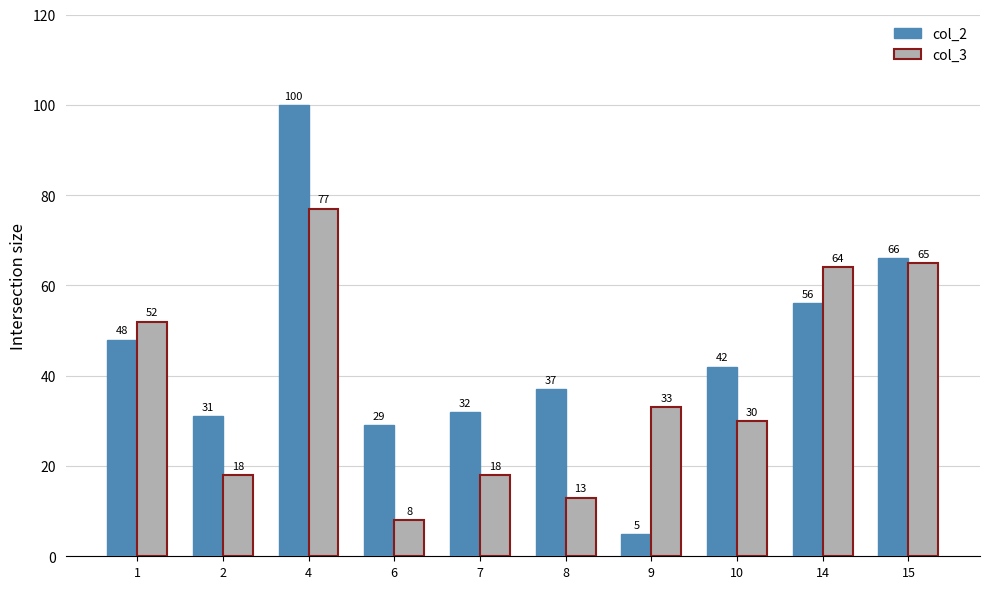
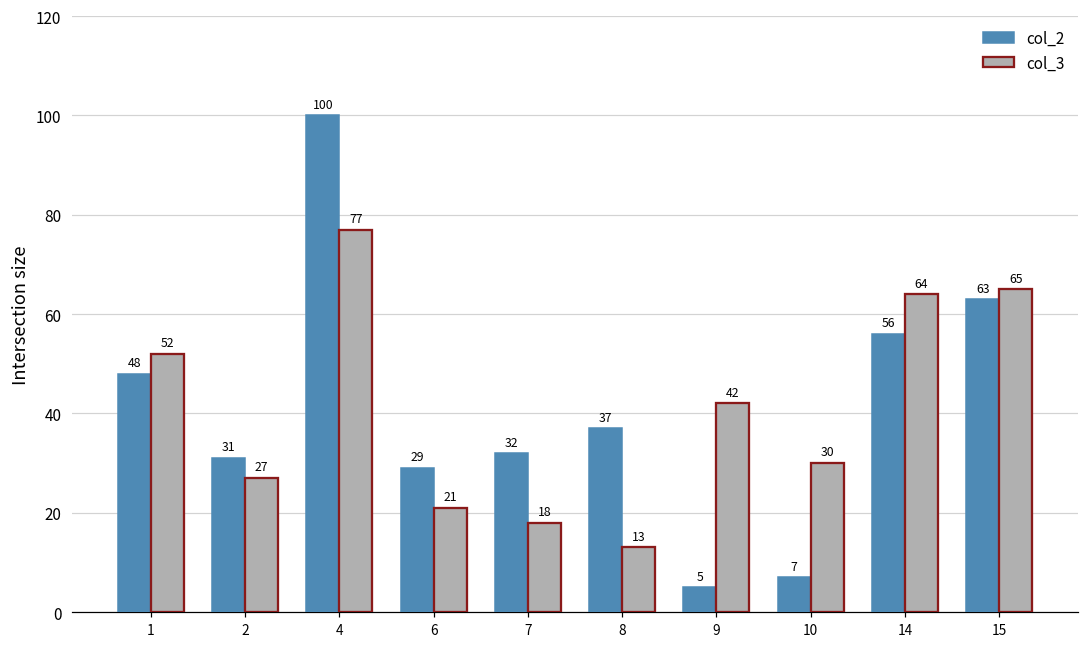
  {
    "col_2": {
      "1": 48,
      "2": 31,
      "4": 100,
      "6": 29,
      "7": 32,
      "8": 37,
      "9": 5,
-     "10": 42,
+     "10": 7,
      "14": 56,
-     "15": 66
+     "15": 63
    },
    "col_3": {
      "1": 52,
-     "2": 18,
+     "2": 27,
      "4": 77,
-     "6": 8,
+     "6": 21,
      "7": 18,
      "8": 13,
-     "9": 33,
+     "9": 42,
      "10": 30,
      "14": 64,
      "15": 65
    }
  }
